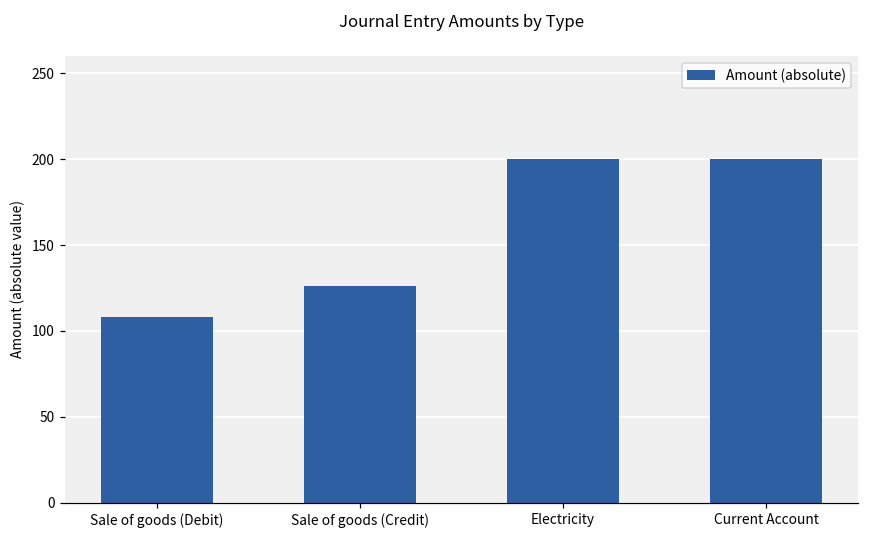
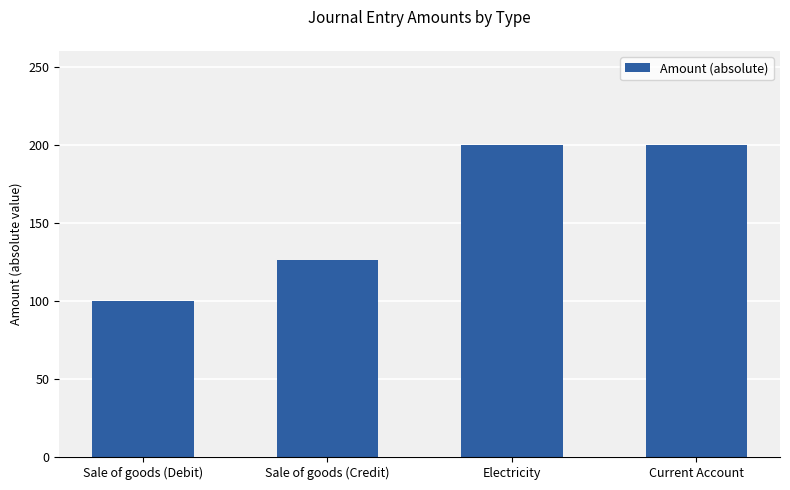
  {
-   "Sale of goods (Debit)": 108,
+   "Sale of goods (Debit)": 100,
    "Sale of goods (Credit)": 126,
    "Electricity": 200,
    "Current Account": 200
  }
